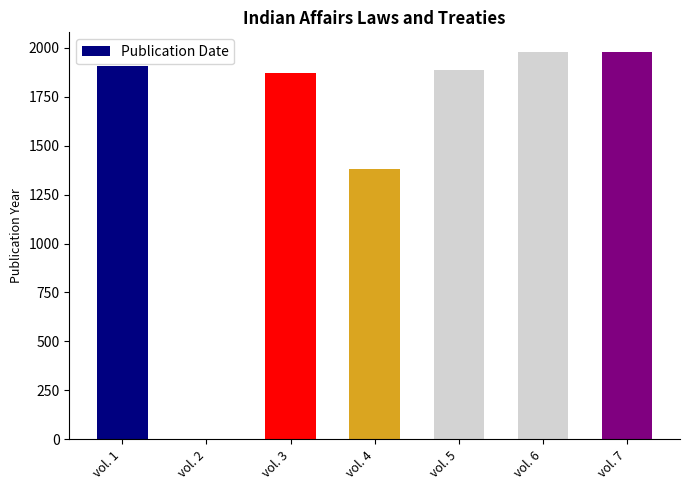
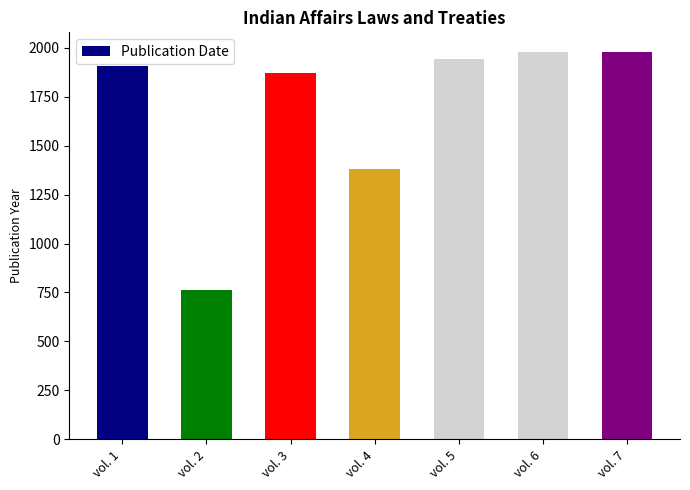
  {
    "vol. 1": 1900,
-   "vol. 2": 0,
+   "vol. 2": 760,
    "vol. 3": 1870,
    "vol. 4": 1380,
-   "vol. 5": 1890,
+   "vol. 5": 1940,
    "vol. 6": 1980,
    "vol. 7": 1980
  }
